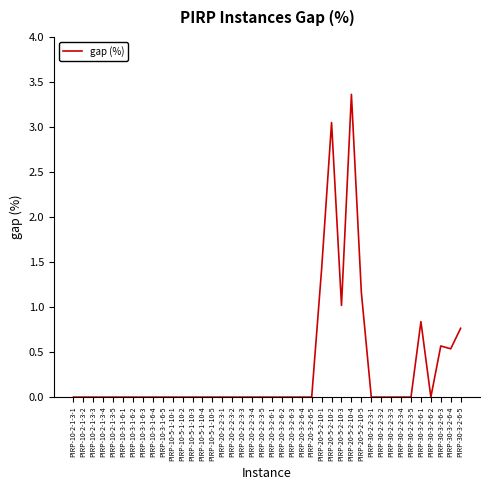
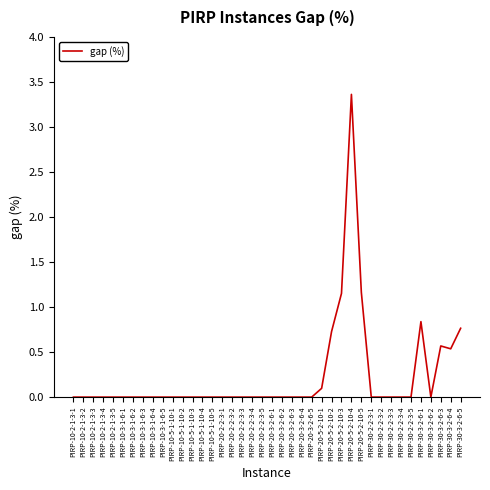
  {
    "PIRP-10-2-1-3-1": 0.0,
    "PIRP-10-2-1-3-2": 0.0,
    "PIRP-10-2-1-3-3": 0.0,
    "PIRP-10-2-1-3-4": 0.0,
    "PIRP-10-2-1-3-5": 0.0,
    "PIRP-10-3-1-6-1": 0.0,
    "PIRP-10-3-1-6-2": 0.0,
    "PIRP-10-3-1-6-3": 0.0,
    "PIRP-10-3-1-6-4": 0.0,
    "PIRP-10-3-1-6-5": 0.0,
    "PIRP-10-5-1-10-1": 0.0,
    "PIRP-10-5-1-10-2": 0.0,
    "PIRP-10-5-1-10-3": 0.0,
    "PIRP-10-5-1-10-4": 0.0,
    "PIRP-10-5-1-10-5": 0.0,
    "PIRP-20-2-2-3-1": 0.0,
    "PIRP-20-2-2-3-2": 0.0,
    "PIRP-20-2-2-3-3": 0.0,
    "PIRP-20-2-2-3-4": 0.0,
    "PIRP-20-2-2-3-5": 0.0,
    "PIRP-20-3-2-6-1": 0.0,
    "PIRP-20-3-2-6-2": 0.0,
    "PIRP-20-3-2-6-3": 0.0,
    "PIRP-20-3-2-6-4": 0.0,
    "PIRP-20-3-2-6-5": 0.0,
-   "PIRP-20-5-2-10-1": 1.4,
-   "PIRP-20-5-2-10-2": 3.0,
-   "PIRP-20-5-2-10-3": 1.0,
+   "PIRP-20-5-2-10-1": 0.1,
+   "PIRP-20-5-2-10-2": 0.7,
+   "PIRP-20-5-2-10-3": 1.2,
    "PIRP-20-5-2-10-4": 3.4,
    "PIRP-20-5-2-10-5": 1.2,
    "PIRP-30-2-2-3-1": 0.0,
    "PIRP-30-2-2-3-2": 0.0,
    "PIRP-30-2-2-3-3": 0.0,
    "PIRP-30-2-2-3-4": 0.0,
    "PIRP-30-2-2-3-5": 0.0,
    "PIRP-30-3-2-6-1": 0.8,
    "PIRP-30-3-2-6-2": 0.0,
    "PIRP-30-3-2-6-3": 0.6,
    "PIRP-30-3-2-6-4": 0.5,
    "PIRP-30-3-2-6-5": 0.8
  }
